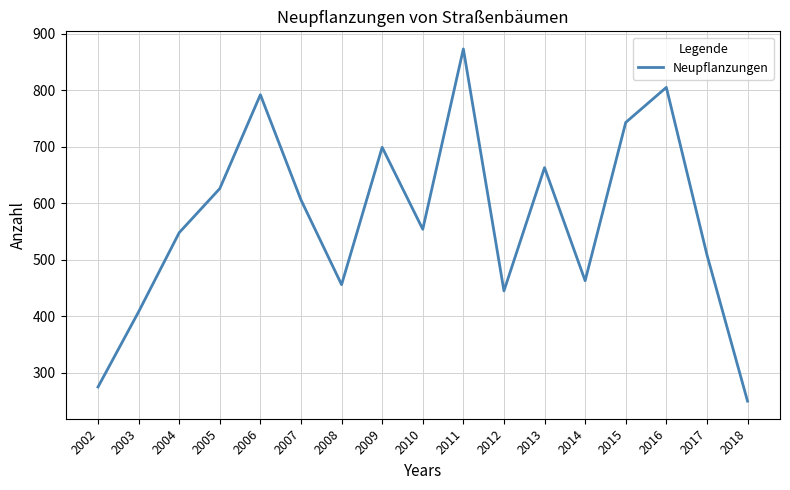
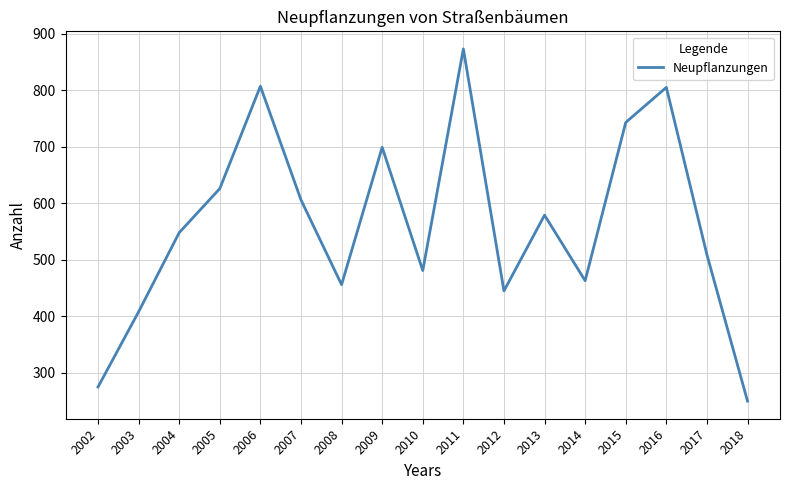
  {
    "2002": 280,
    "2003": 410,
    "2004": 550,
    "2005": 630,
-   "2006": 790,
+   "2006": 810,
    "2007": 610,
    "2008": 460,
    "2009": 700,
-   "2010": 550,
+   "2010": 480,
    "2011": 870,
    "2012": 450,
-   "2013": 660,
+   "2013": 580,
    "2014": 460,
    "2015": 740,
    "2016": 810,
    "2017": 510,
    "2018": 250
  }
